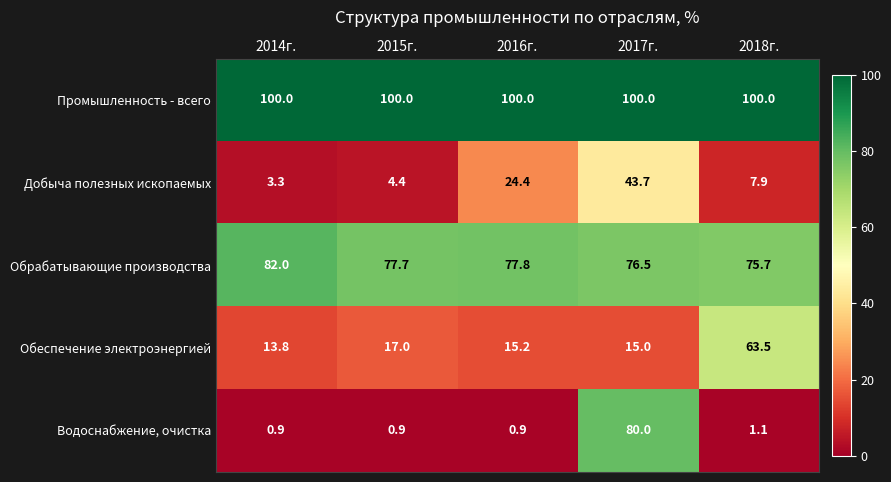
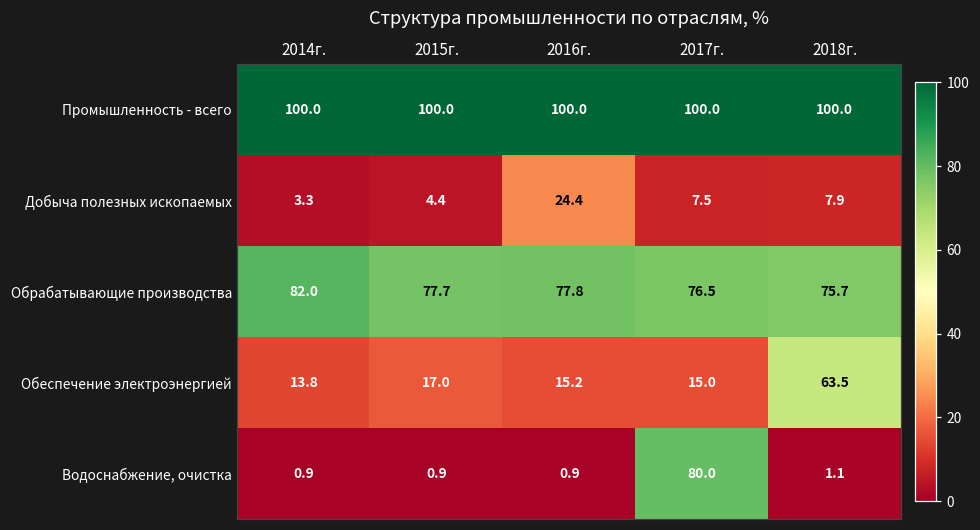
  {
    "Промышленность - всего": {
      "2014г.": 100.0,
      "2015г.": 100.0,
      "2016г.": 100.0,
      "2017г.": 100.0,
      "2018г.": 100.0
    },
    "Добыча полезных ископаемых": {
      "2014г.": 3.3,
      "2015г.": 4.4,
      "2016г.": 24.4,
-     "2017г.": 43.7,
+     "2017г.": 7.5,
      "2018г.": 7.9
    },
    "Обрабатывающие производства": {
      "2014г.": 82.0,
      "2015г.": 77.7,
      "2016г.": 77.8,
      "2017г.": 76.5,
      "2018г.": 75.7
    },
    "Обеспечение электроэнергией": {
      "2014г.": 13.8,
      "2015г.": 17.0,
      "2016г.": 15.2,
      "2017г.": 15.0,
      "2018г.": 63.5
    },
    "Водоснабжение, очистка": {
      "2014г.": 0.9,
      "2015г.": 0.9,
      "2016г.": 0.9,
      "2017г.": 80.0,
      "2018г.": 1.1
    }
  }
